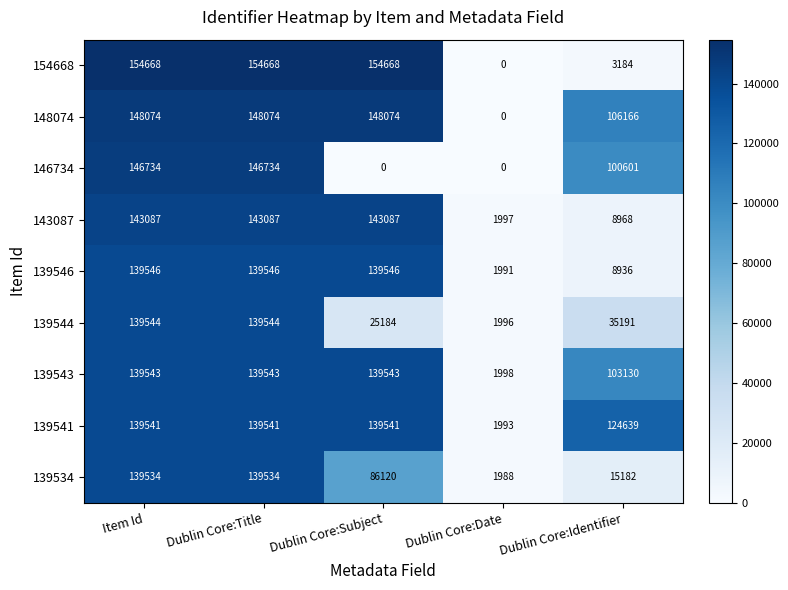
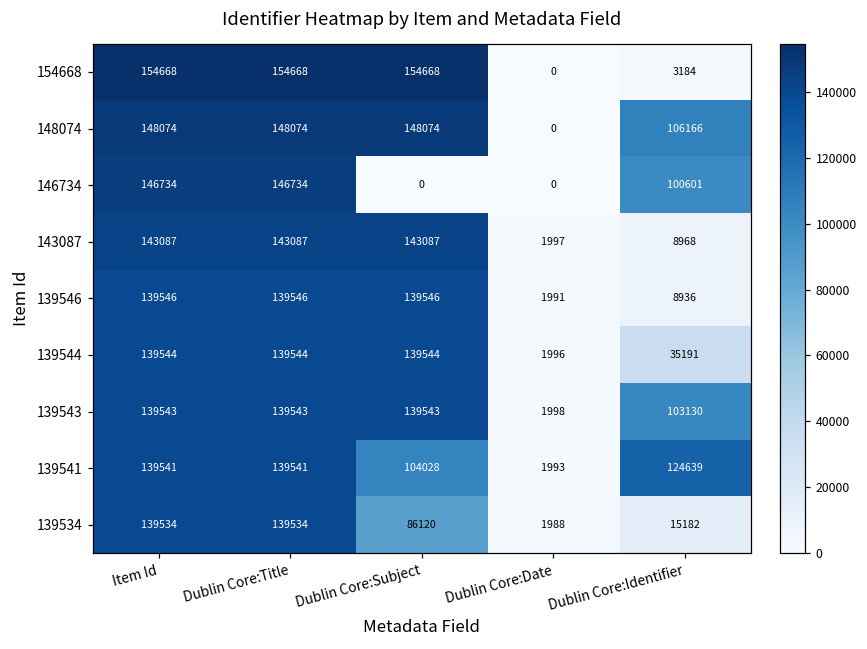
  {
    "154668": {
      "Item Id": 154668,
      "Dublin Core:Title": 154668,
      "Dublin Core:Subject": 154668,
      "Dublin Core:Date": 0,
      "Dublin Core:Identifier": 3184
    },
    "148074": {
      "Item Id": 148074,
      "Dublin Core:Title": 148074,
      "Dublin Core:Subject": 148074,
      "Dublin Core:Date": 0,
      "Dublin Core:Identifier": 106166
    },
    "146734": {
      "Item Id": 146734,
      "Dublin Core:Title": 146734,
      "Dublin Core:Subject": 0,
      "Dublin Core:Date": 0,
      "Dublin Core:Identifier": 100601
    },
    "143087": {
      "Item Id": 143087,
      "Dublin Core:Title": 143087,
      "Dublin Core:Subject": 143087,
      "Dublin Core:Date": 1997,
      "Dublin Core:Identifier": 8968
    },
    "139546": {
      "Item Id": 139546,
      "Dublin Core:Title": 139546,
      "Dublin Core:Subject": 139546,
      "Dublin Core:Date": 1991,
      "Dublin Core:Identifier": 8936
    },
    "139544": {
      "Item Id": 139544,
      "Dublin Core:Title": 139544,
-     "Dublin Core:Subject": 25184,
+     "Dublin Core:Subject": 139544,
      "Dublin Core:Date": 1996,
      "Dublin Core:Identifier": 35191
    },
    "139543": {
      "Item Id": 139543,
      "Dublin Core:Title": 139543,
      "Dublin Core:Subject": 139543,
      "Dublin Core:Date": 1998,
      "Dublin Core:Identifier": 103130
    },
    "139541": {
      "Item Id": 139541,
      "Dublin Core:Title": 139541,
-     "Dublin Core:Subject": 139541,
+     "Dublin Core:Subject": 104028,
      "Dublin Core:Date": 1993,
      "Dublin Core:Identifier": 124639
    },
    "139534": {
      "Item Id": 139534,
      "Dublin Core:Title": 139534,
      "Dublin Core:Subject": 86120,
      "Dublin Core:Date": 1988,
      "Dublin Core:Identifier": 15182
    }
  }
